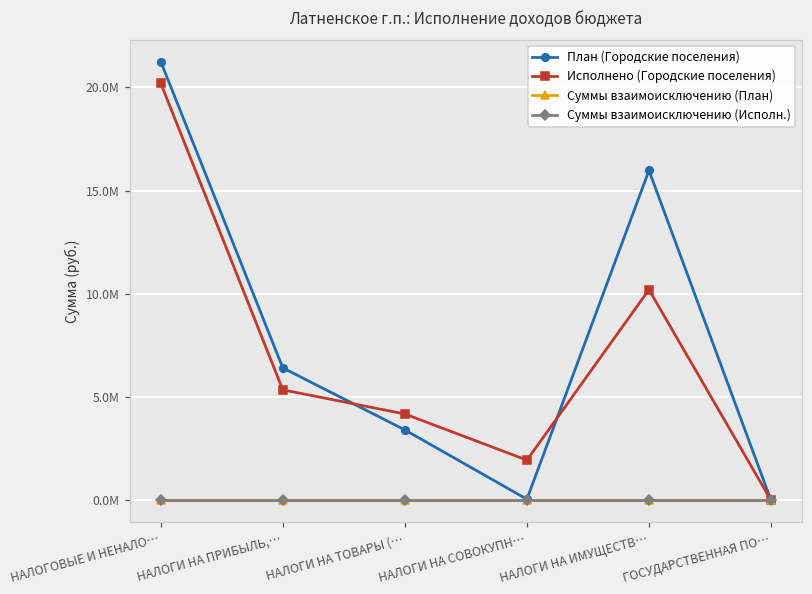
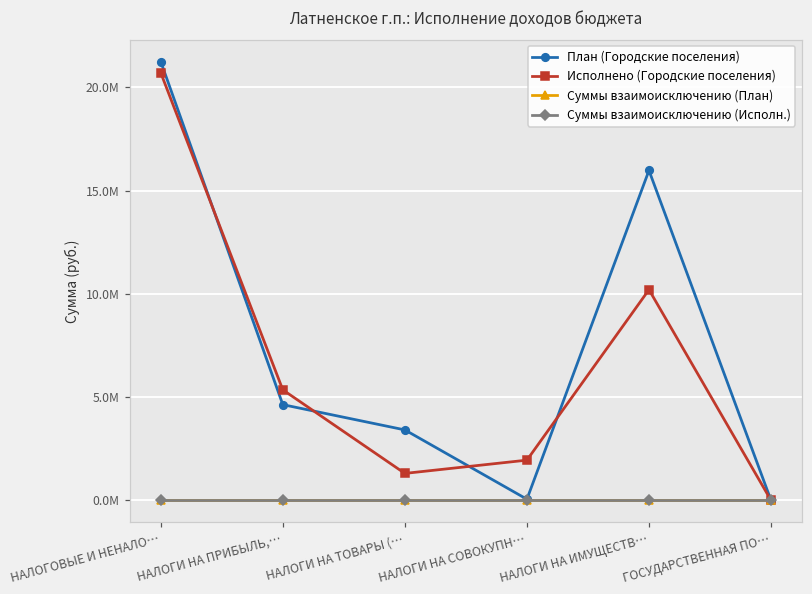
  {
    "План (Городские поселения)": {
      "НАЛОГОВЫЕ И НЕНАЛО…": 21300000,
-     "НАЛОГИ НА ПРИБЫЛЬ,…": 6400000,
+     "НАЛОГИ НА ПРИБЫЛЬ,…": 4600000,
      "НАЛОГИ НА ТОВАРЫ (…": 3400000,
      "НАЛОГИ НА ИМУЩЕСТВ…": 16000000
    },
    "Исполнено (Городские поселения)": {
-     "НАЛОГОВЫЕ И НЕНАЛО…": 20200000,
+     "НАЛОГОВЫЕ И НЕНАЛО…": 20700000,
      "НАЛОГИ НА ПРИБЫЛЬ,…": 5400000,
-     "НАЛОГИ НА ТОВАРЫ (…": 4200000,
+     "НАЛОГИ НА ТОВАРЫ (…": 1300000,
      "НАЛОГИ НА СОВОКУПН…": 1900000,
      "НАЛОГИ НА ИМУЩЕСТВ…": 10200000
    },
    "Суммы взаимоисключению (Исполн.)": {
      "НАЛОГОВЫЕ И НЕНАЛО…": 0,
      "НАЛОГИ НА ПРИБЫЛЬ,…": 0,
      "НАЛОГИ НА ТОВАРЫ (…": 0,
      "НАЛОГИ НА ИМУЩЕСТВ…": 0
    }
  }
